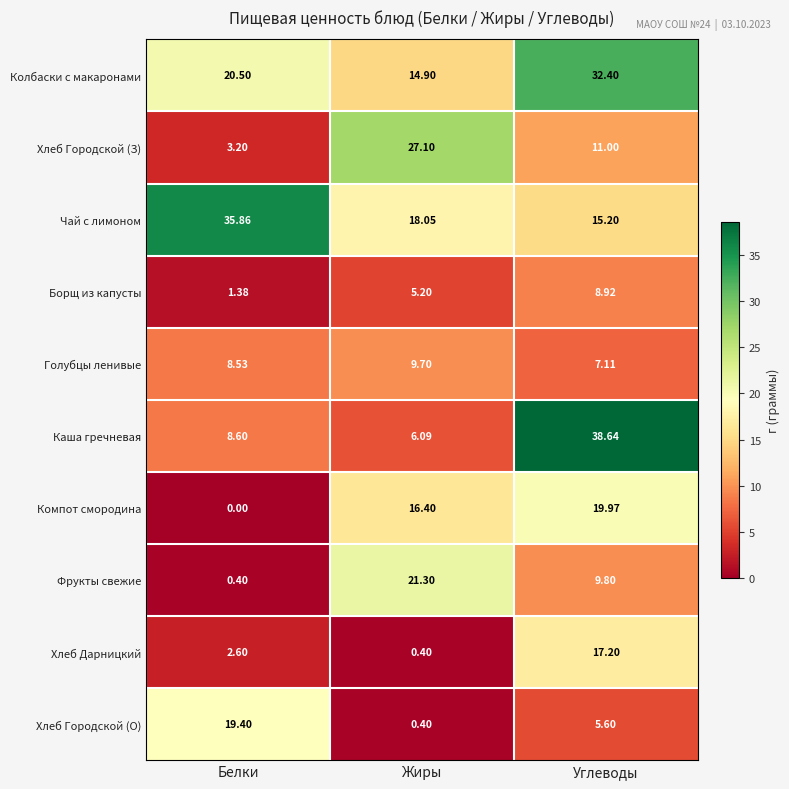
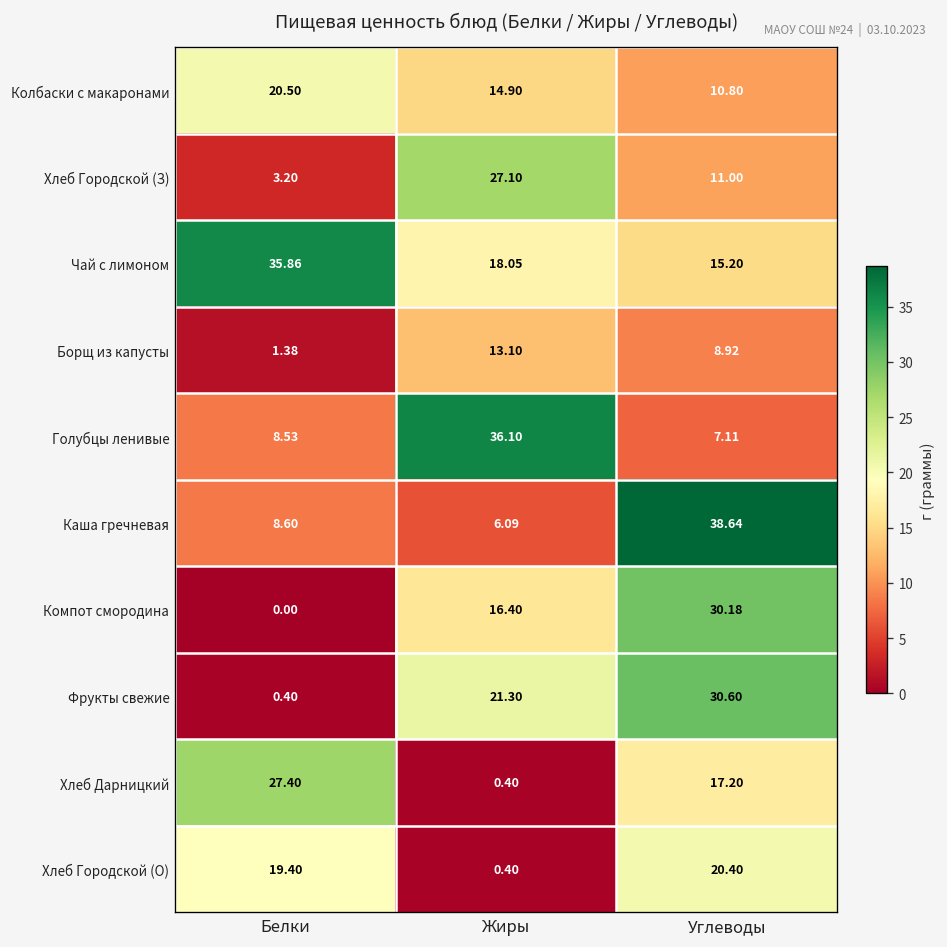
  {
    "Колбаски с макаронами": {
      "Белки": 20.50,
      "Жиры": 14.90,
-     "Углеводы": 32.40
+     "Углеводы": 10.80
    },
    "Хлеб Городской (З)": {
      "Белки": 3.20,
      "Жиры": 27.10,
      "Углеводы": 11.00
    },
    "Чай с лимоном": {
      "Белки": 35.86,
      "Жиры": 18.05,
      "Углеводы": 15.20
    },
    "Борщ из капусты": {
      "Белки": 1.38,
-     "Жиры": 5.20,
+     "Жиры": 13.10,
      "Углеводы": 8.92
    },
    "Голубцы ленивые": {
      "Белки": 8.53,
-     "Жиры": 9.70,
+     "Жиры": 36.10,
      "Углеводы": 7.11
    },
    "Каша гречневая": {
      "Белки": 8.60,
      "Жиры": 6.09,
      "Углеводы": 38.64
    },
    "Компот смородина": {
      "Белки": 0.00,
      "Жиры": 16.40,
-     "Углеводы": 19.97
+     "Углеводы": 30.18
    },
    "Фрукты свежие": {
      "Белки": 0.40,
      "Жиры": 21.30,
-     "Углеводы": 9.80
+     "Углеводы": 30.60
    },
    "Хлеб Дарницкий": {
-     "Белки": 2.60,
+     "Белки": 27.40,
      "Жиры": 0.40,
      "Углеводы": 17.20
    },
    "Хлеб Городской (О)": {
      "Белки": 19.40,
      "Жиры": 0.40,
-     "Углеводы": 5.60
+     "Углеводы": 20.40
    }
  }
